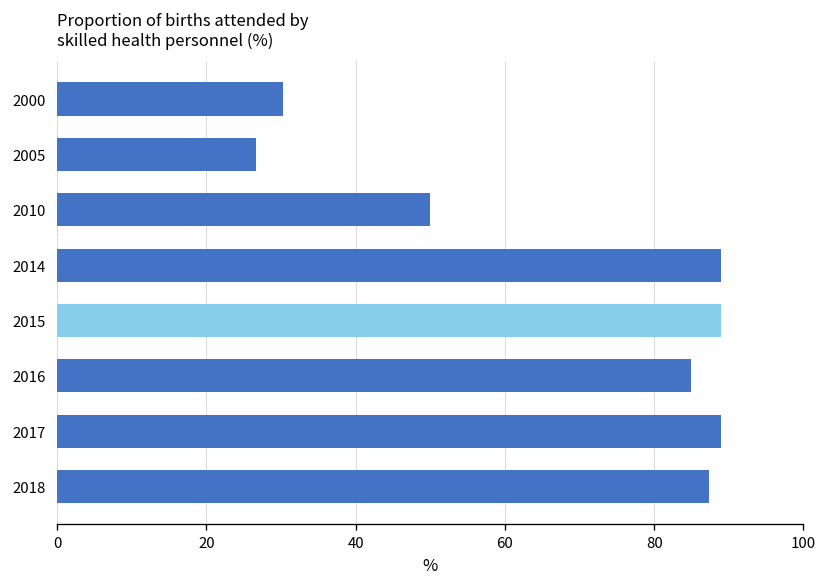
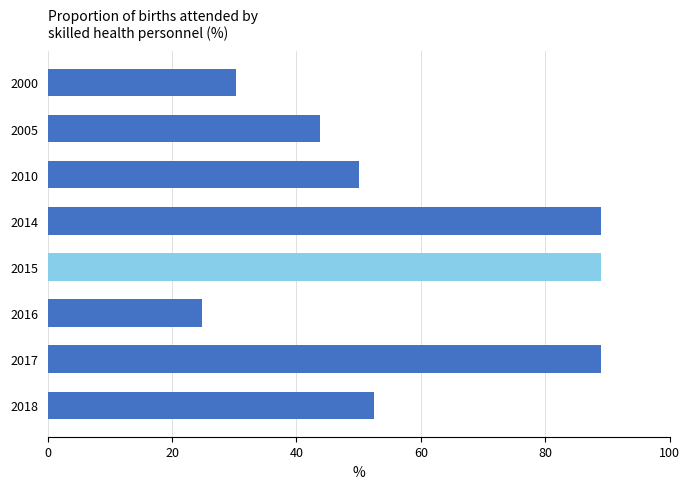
  {
    "2000": 30,
-   "2005": 27,
+   "2005": 44,
    "2010": 50,
    "2014": 89,
    "2015": 89,
-   "2016": 85,
+   "2016": 25,
    "2017": 89,
-   "2018": 87
+   "2018": 52
  }
